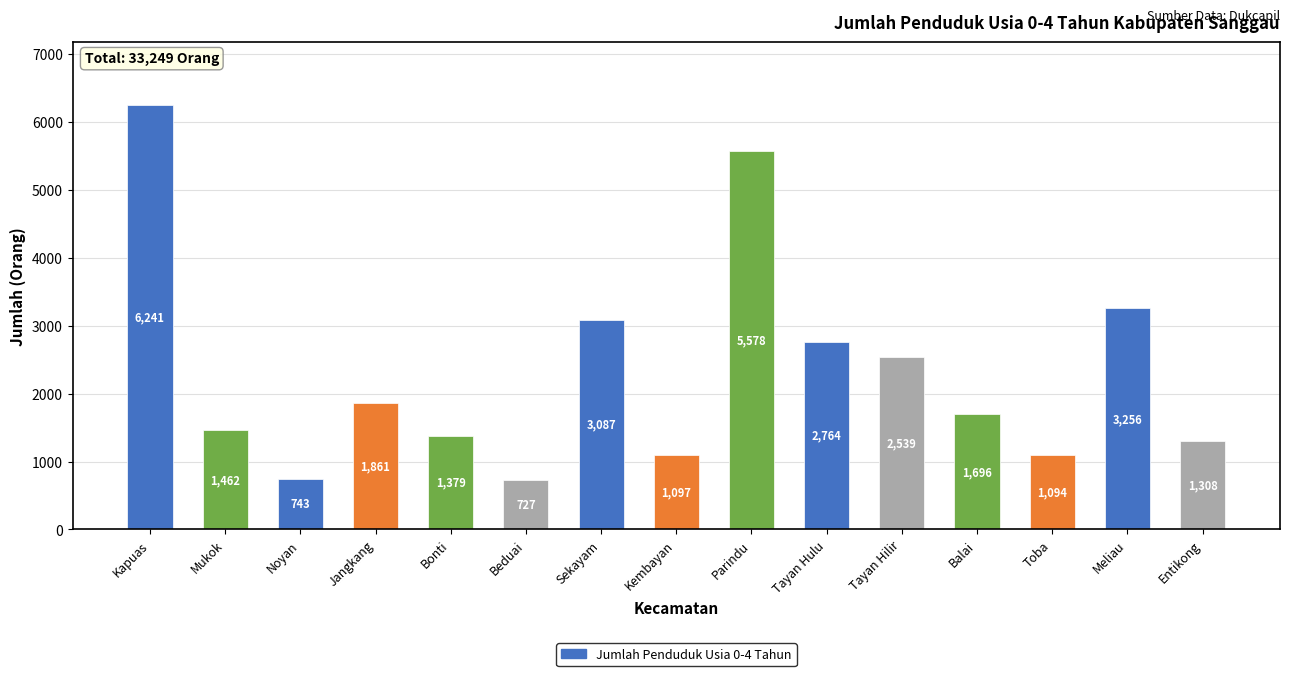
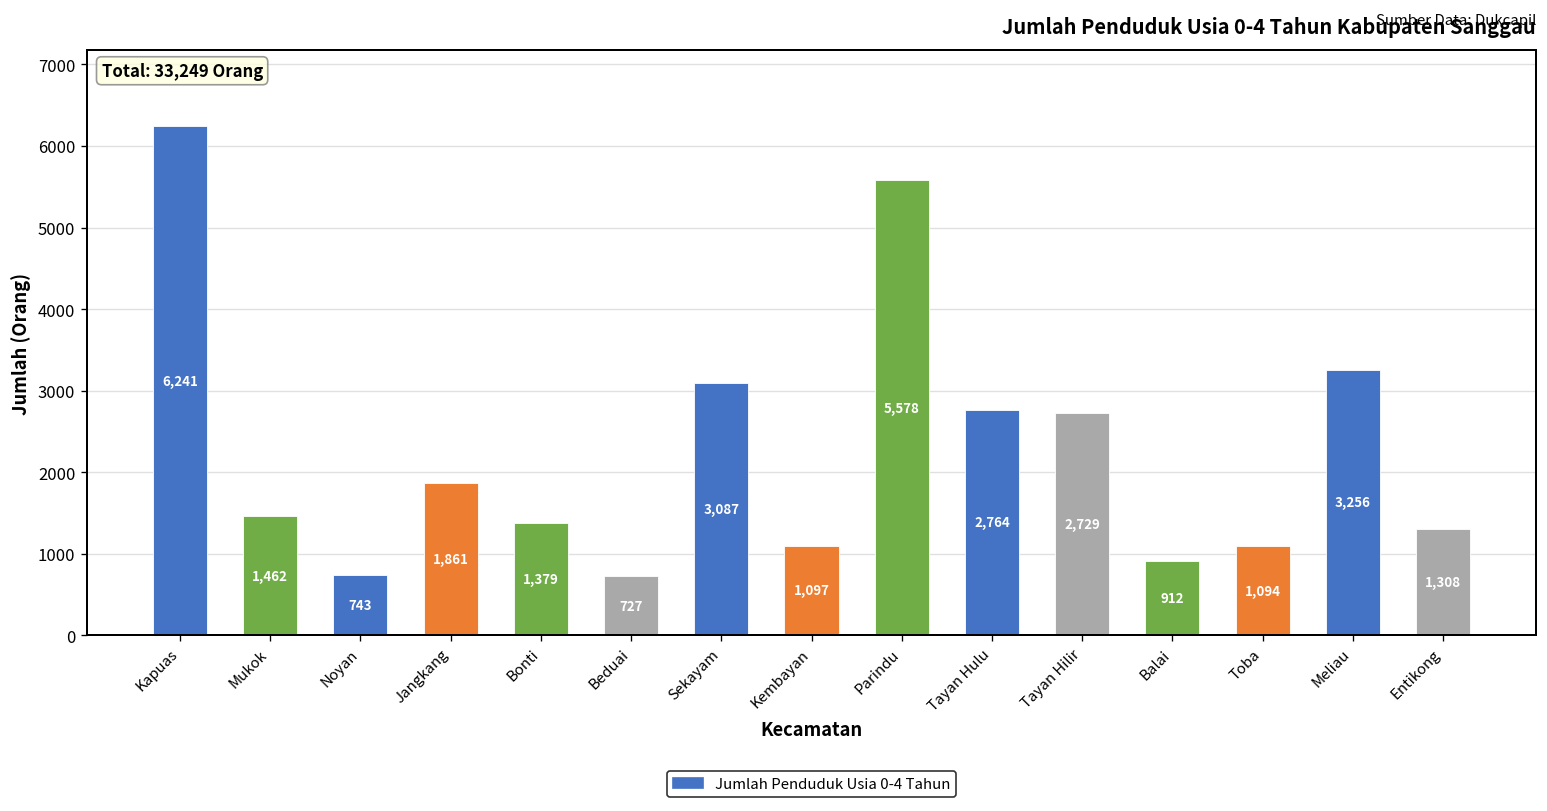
  {
-   "Tayan Hilir": "2,539",
-   "Balai": "1,696"
+   "Tayan Hilir": "2,729",
+   "Balai": "912"
  }
